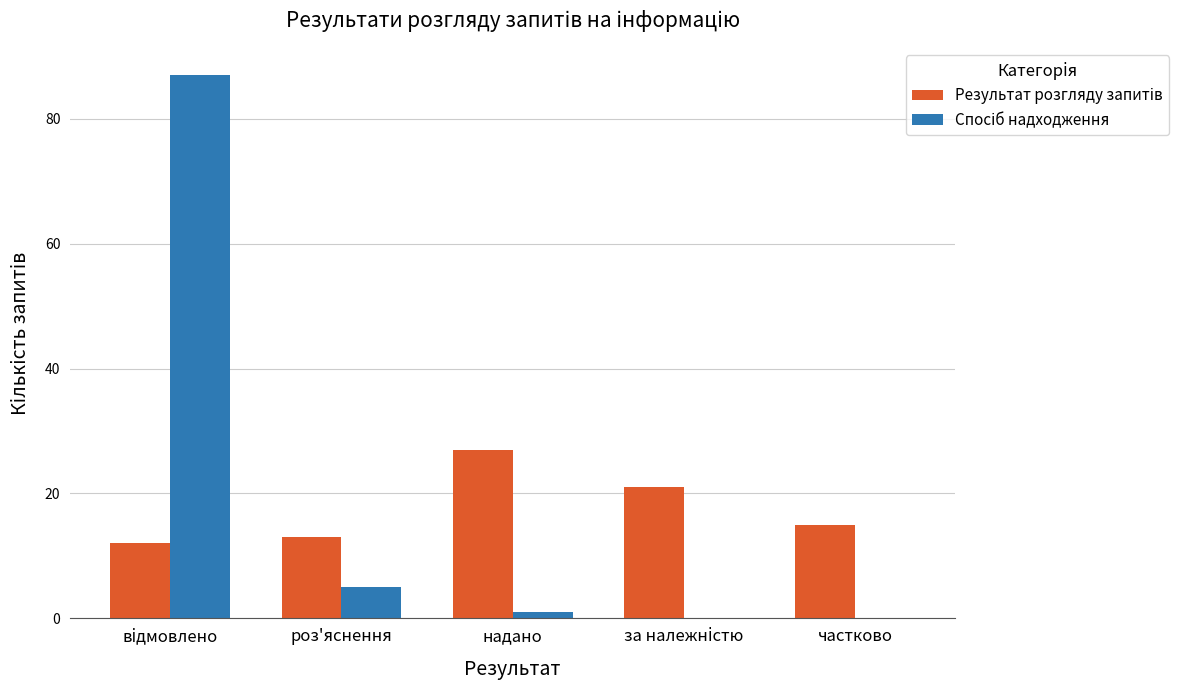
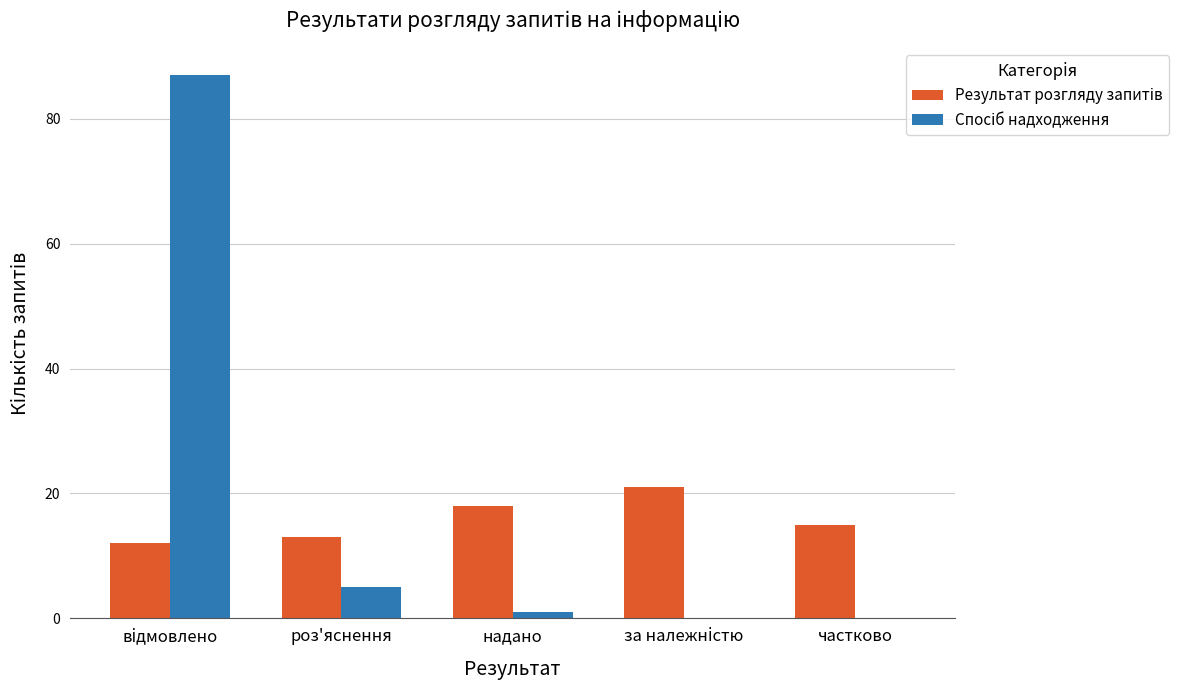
  {
    "Результат розгляду запитів": {
      "відмовлено": 12,
      "роз'яснення": 13,
-     "надано": 27,
+     "надано": 18,
      "за належністю": 21,
      "частково": 15
    },
    "Спосіб надходження": {
      "відмовлено": 87,
      "роз'яснення": 5,
      "надано": 1,
      "за належністю": 0,
      "частково": 0
    }
  }
